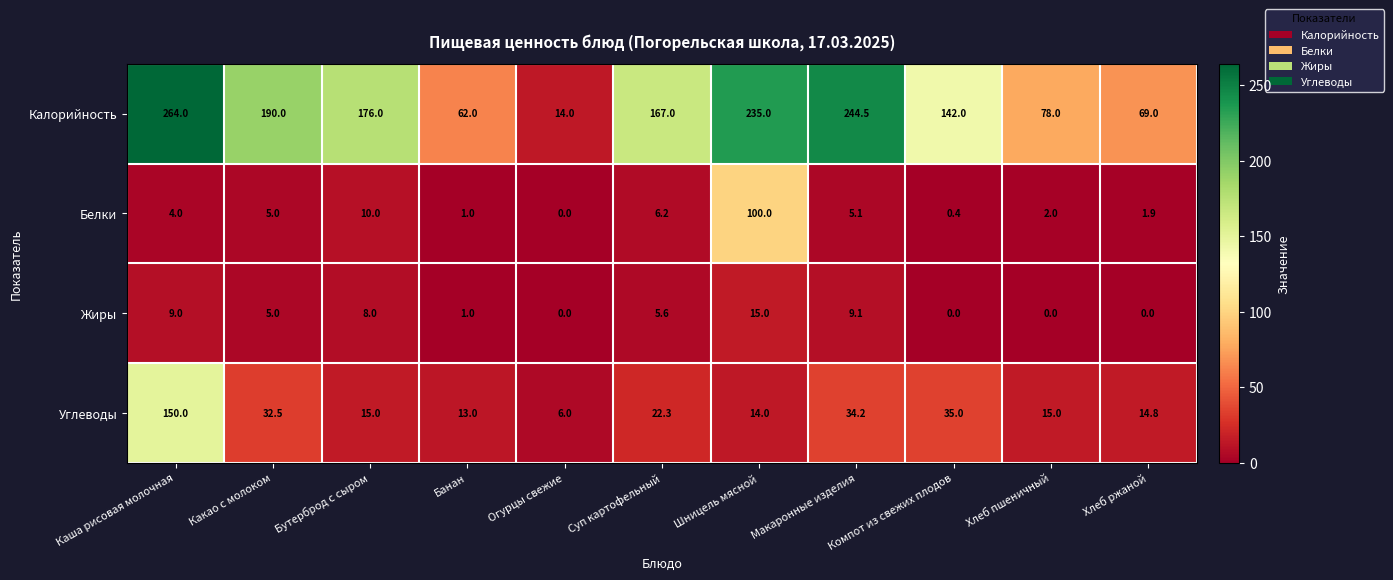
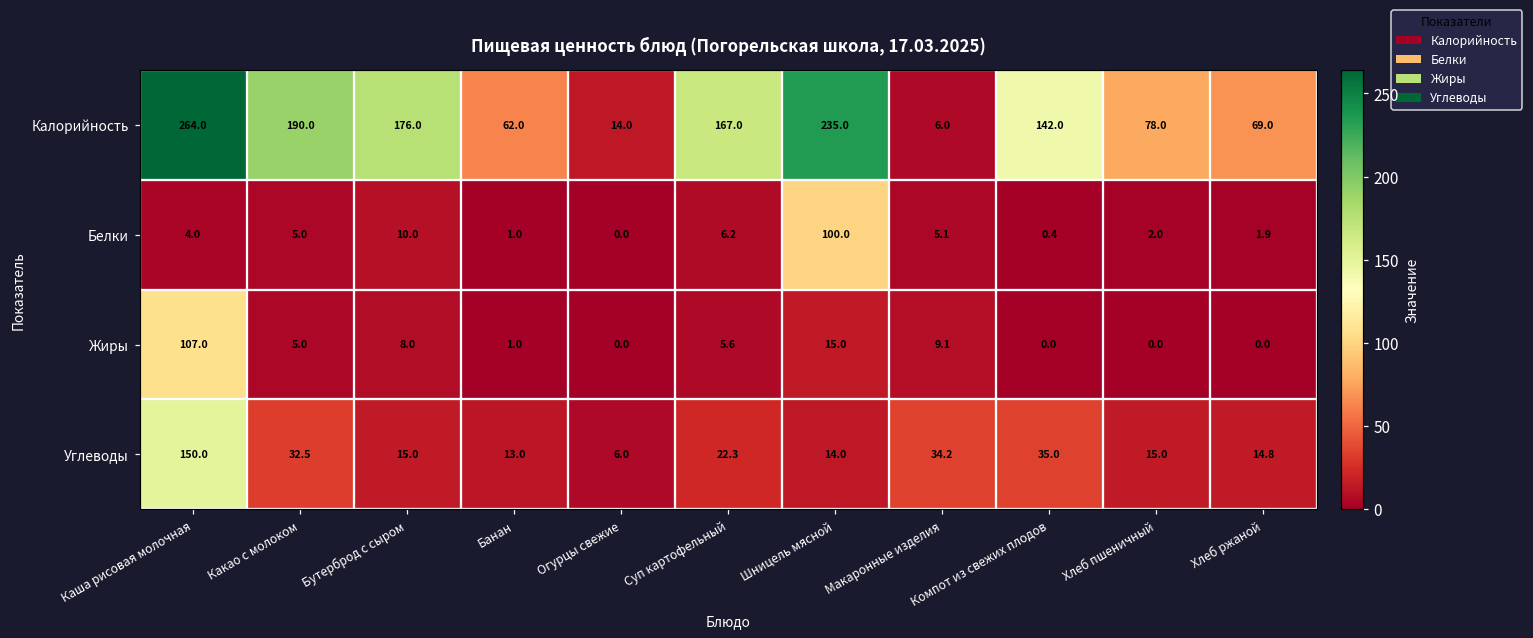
  {
    "Калорийность": {
      "Каша рисовая молочная": 264.0,
      "Какао с молоком": 190.0,
      "Бутерброд с сыром": 176.0,
      "Банан": 62.0,
      "Огурцы свежие": 14.0,
      "Суп картофельный": 167.0,
      "Шницель мясной": 235.0,
-     "Макаронные изделия": 244.5,
+     "Макаронные изделия": 6.0,
      "Компот из свежих плодов": 142.0,
      "Хлеб пшеничный": 78.0,
      "Хлеб ржаной": 69.0
    },
    "Белки": {
      "Каша рисовая молочная": 4.0,
      "Какао с молоком": 5.0,
      "Бутерброд с сыром": 10.0,
      "Банан": 1.0,
      "Огурцы свежие": 0.0,
      "Суп картофельный": 6.2,
      "Шницель мясной": 100.0,
      "Макаронные изделия": 5.1,
      "Компот из свежих плодов": 0.4,
      "Хлеб пшеничный": 2.0,
      "Хлеб ржаной": 1.9
    },
    "Жиры": {
-     "Каша рисовая молочная": 9.0,
+     "Каша рисовая молочная": 107.0,
      "Какао с молоком": 5.0,
      "Бутерброд с сыром": 8.0,
      "Банан": 1.0,
      "Огурцы свежие": 0.0,
      "Суп картофельный": 5.6,
      "Шницель мясной": 15.0,
      "Макаронные изделия": 9.1,
      "Компот из свежих плодов": 0.0,
      "Хлеб пшеничный": 0.0,
      "Хлеб ржаной": 0.0
    },
    "Углеводы": {
      "Каша рисовая молочная": 150.0,
      "Какао с молоком": 32.5,
      "Бутерброд с сыром": 15.0,
      "Банан": 13.0,
      "Огурцы свежие": 6.0,
      "Суп картофельный": 22.3,
      "Шницель мясной": 14.0,
      "Макаронные изделия": 34.2,
      "Компот из свежих плодов": 35.0,
      "Хлеб пшеничный": 15.0,
      "Хлеб ржаной": 14.8
    }
  }
